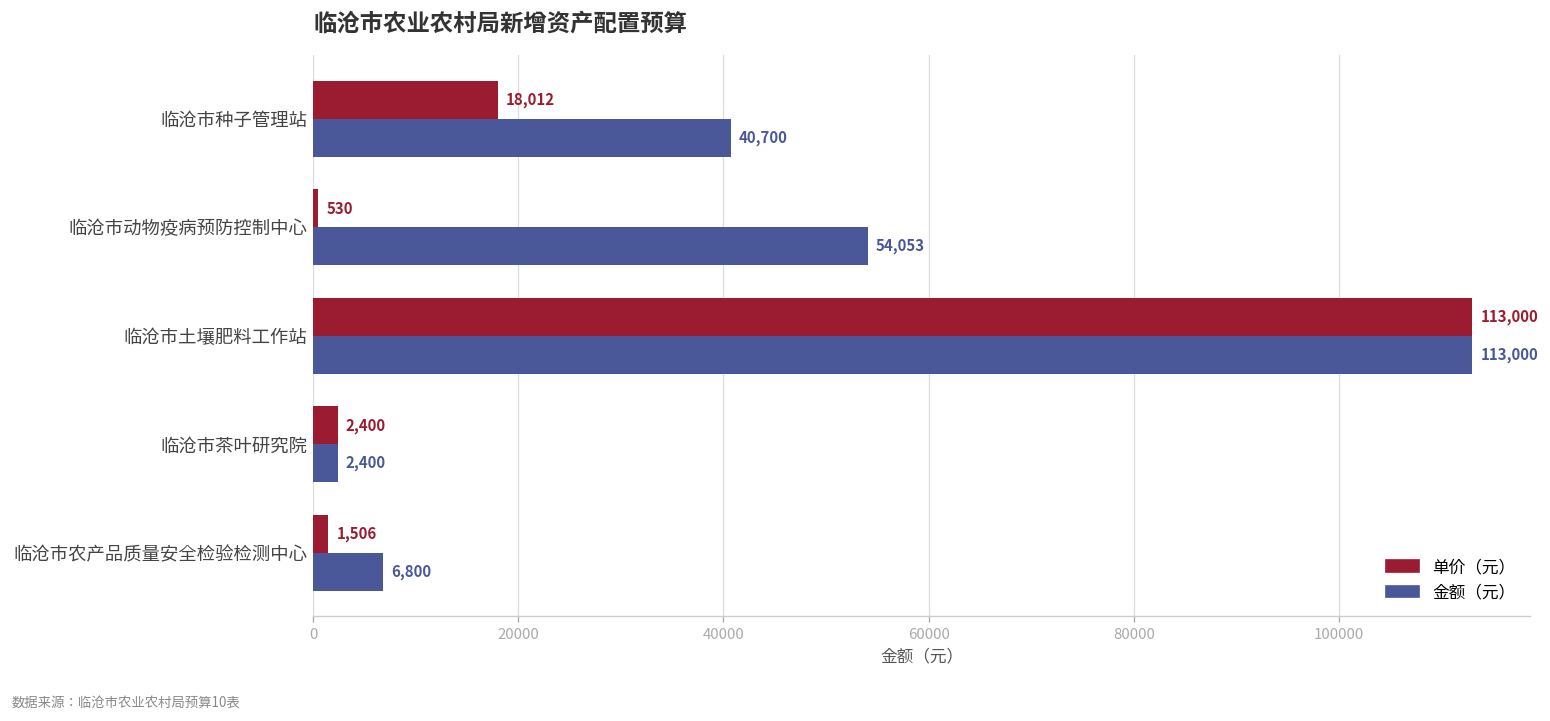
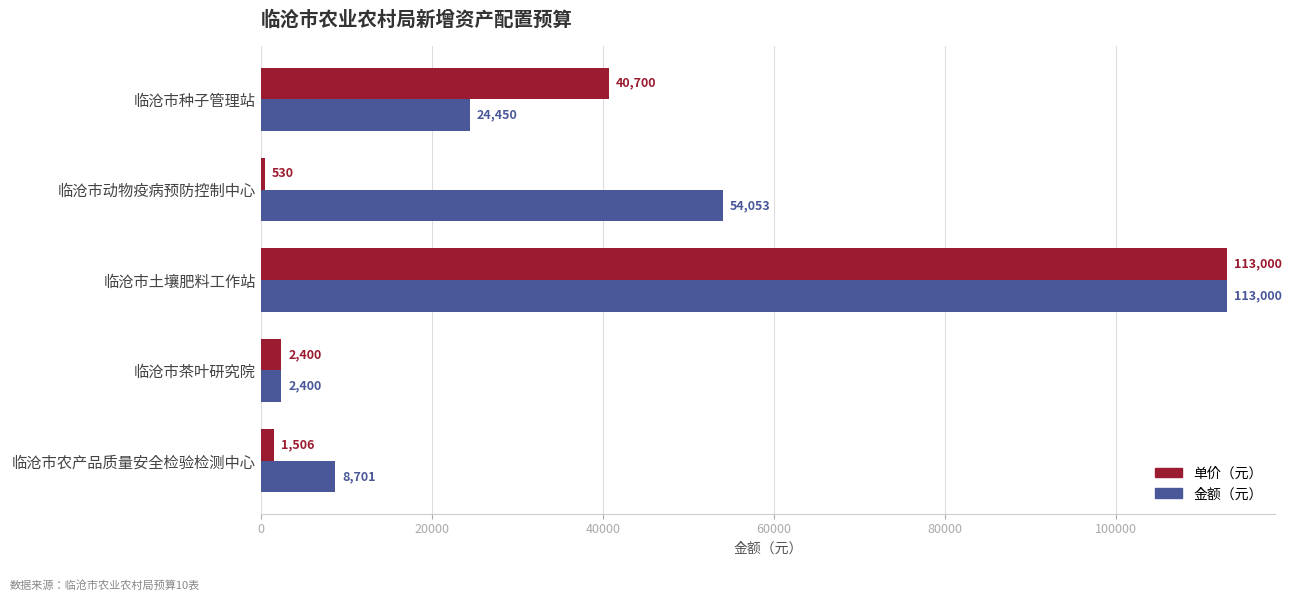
  {
    "单价（元）": {
-     "临沧市种子管理站": "18,012",
+     "临沧市种子管理站": "40,700",
      "临沧市动物疫病预防控制中心": "530",
      "临沧市土壤肥料工作站": "113,000",
      "临沧市茶叶研究院": "2,400",
      "临沧市农产品质量安全检验检测中心": "1,506"
    },
    "金额（元）": {
-     "临沧市种子管理站": "40,700",
+     "临沧市种子管理站": "24,450",
      "临沧市动物疫病预防控制中心": "54,053",
      "临沧市土壤肥料工作站": "113,000",
      "临沧市茶叶研究院": "2,400",
-     "临沧市农产品质量安全检验检测中心": "6,800"
+     "临沧市农产品质量安全检验检测中心": "8,701"
    }
  }
